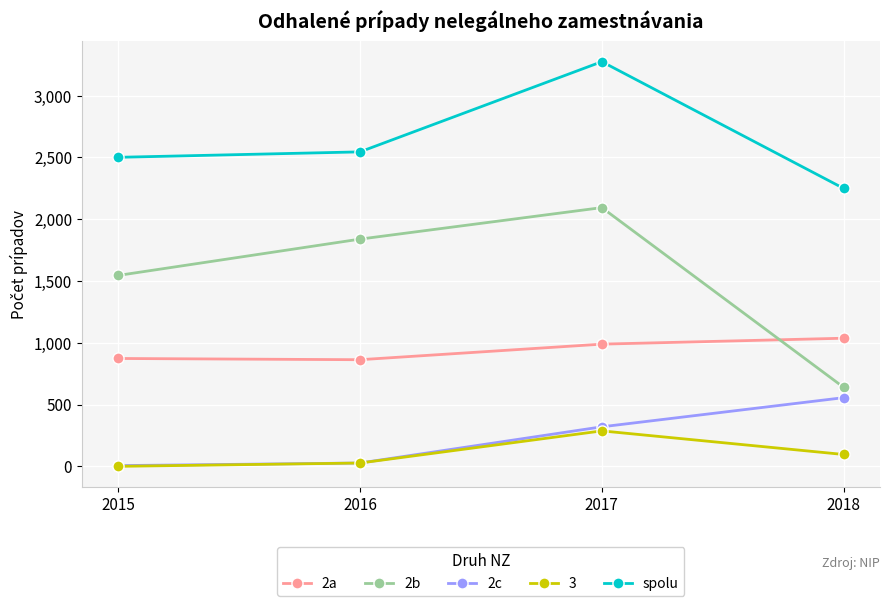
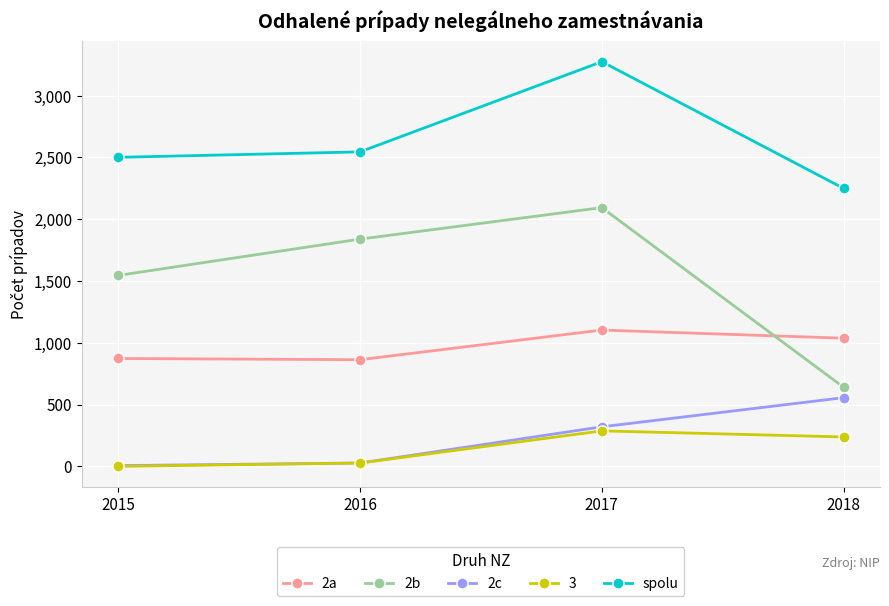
  {
    "2a": {
      "2015": "870",
      "2016": "860",
-     "2017": "990",
+     "2017": "1,100",
      "2018": "1,040"
    },
    "2b": {
      "2015": "1,550",
      "2016": "1,840",
      "2017": "2,090",
      "2018": "640"
    },
    "2c": {
      "2017": "320",
      "2018": "560"
    },
    "3": {
      "2017": "290",
-     "2018": "100"
+     "2018": "240"
    },
    "spolu": {
      "2015": "2,500",
      "2016": "2,550",
      "2017": "3,280",
      "2018": "2,250"
    }
  }
